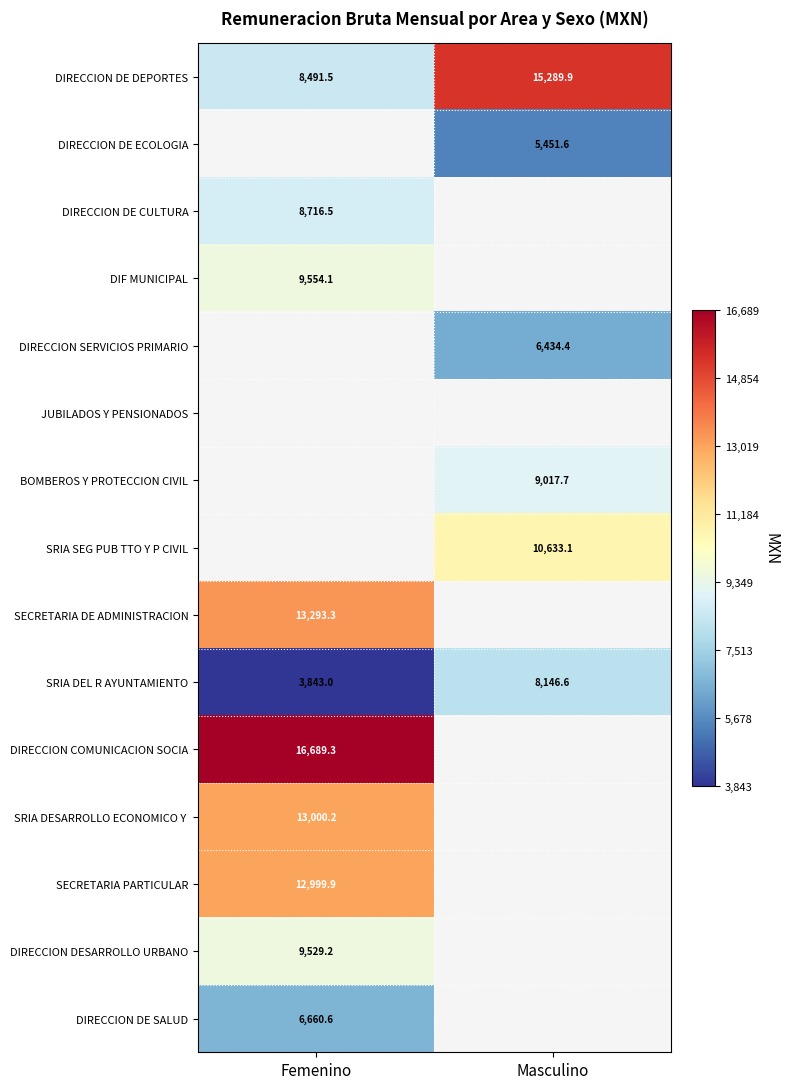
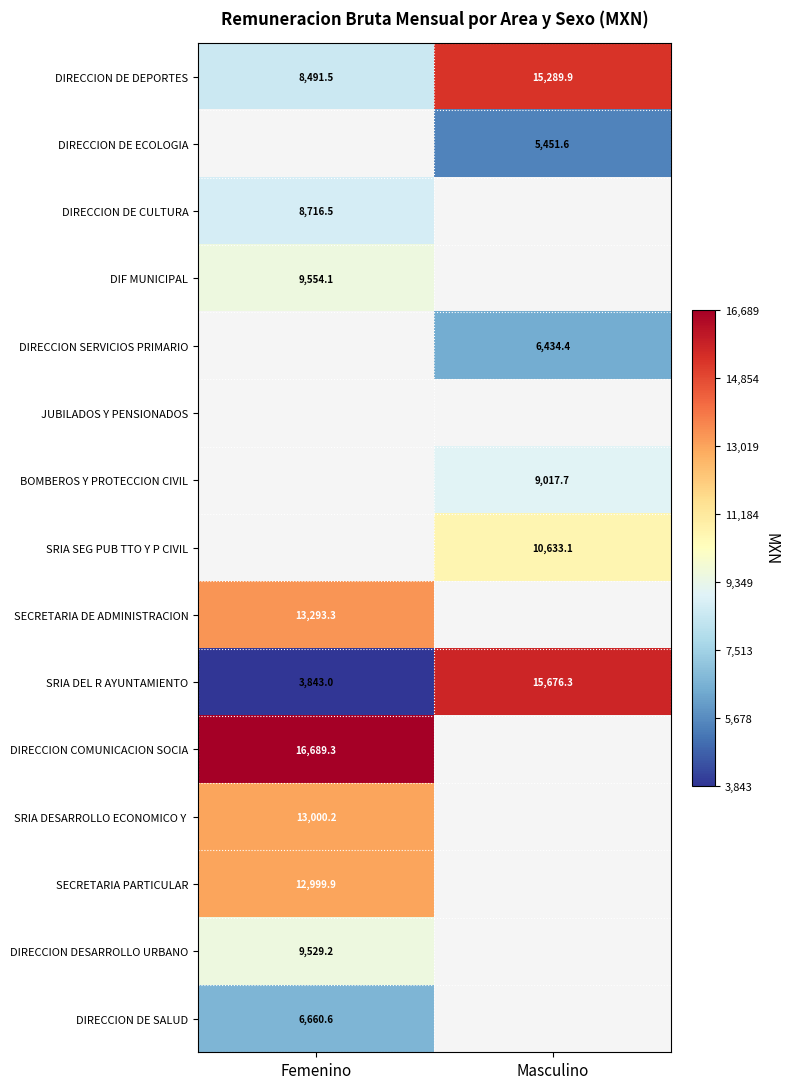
  {
    "DIRECCION DE DEPORTES": {
      "Femenino": "8,491.5",
      "Masculino": "15,289.9"
    },
    "DIRECCION DE ECOLOGIA": {
      "Masculino": "5,451.6"
    },
    "DIRECCION DE CULTURA": {
      "Femenino": "8,716.5"
    },
    "DIF MUNICIPAL": {
      "Femenino": "9,554.1"
    },
    "DIRECCION SERVICIOS PRIMARIO": {
      "Masculino": "6,434.4"
    },
    "BOMBEROS Y PROTECCION CIVIL": {
      "Masculino": "9,017.7"
    },
    "SRIA SEG PUB TTO Y P CIVIL": {
      "Masculino": "10,633.1"
    },
    "SECRETARIA DE ADMINISTRACION": {
      "Femenino": "13,293.3"
    },
    "SRIA DEL R AYUNTAMIENTO": {
      "Femenino": "3,843.0",
-     "Masculino": "8,146.6"
+     "Masculino": "15,676.3"
    },
    "DIRECCION COMUNICACION SOCIA": {
      "Femenino": "16,689.3"
    },
    "SRIA DESARROLLO ECONOMICO Y": {
      "Femenino": "13,000.2"
    },
    "SECRETARIA PARTICULAR": {
      "Femenino": "12,999.9"
    },
    "DIRECCION DESARROLLO URBANO": {
      "Femenino": "9,529.2"
    },
    "DIRECCION DE SALUD": {
      "Femenino": "6,660.6"
    }
  }
